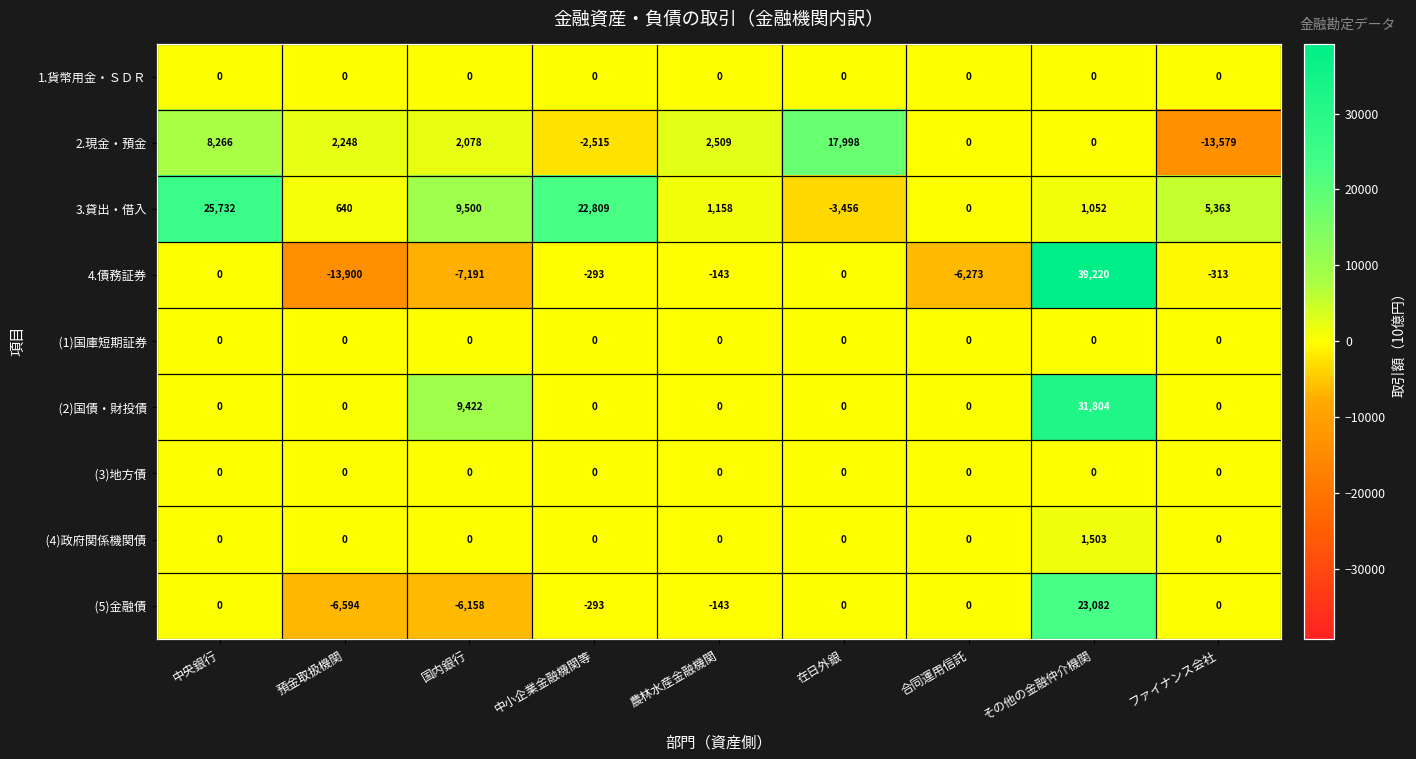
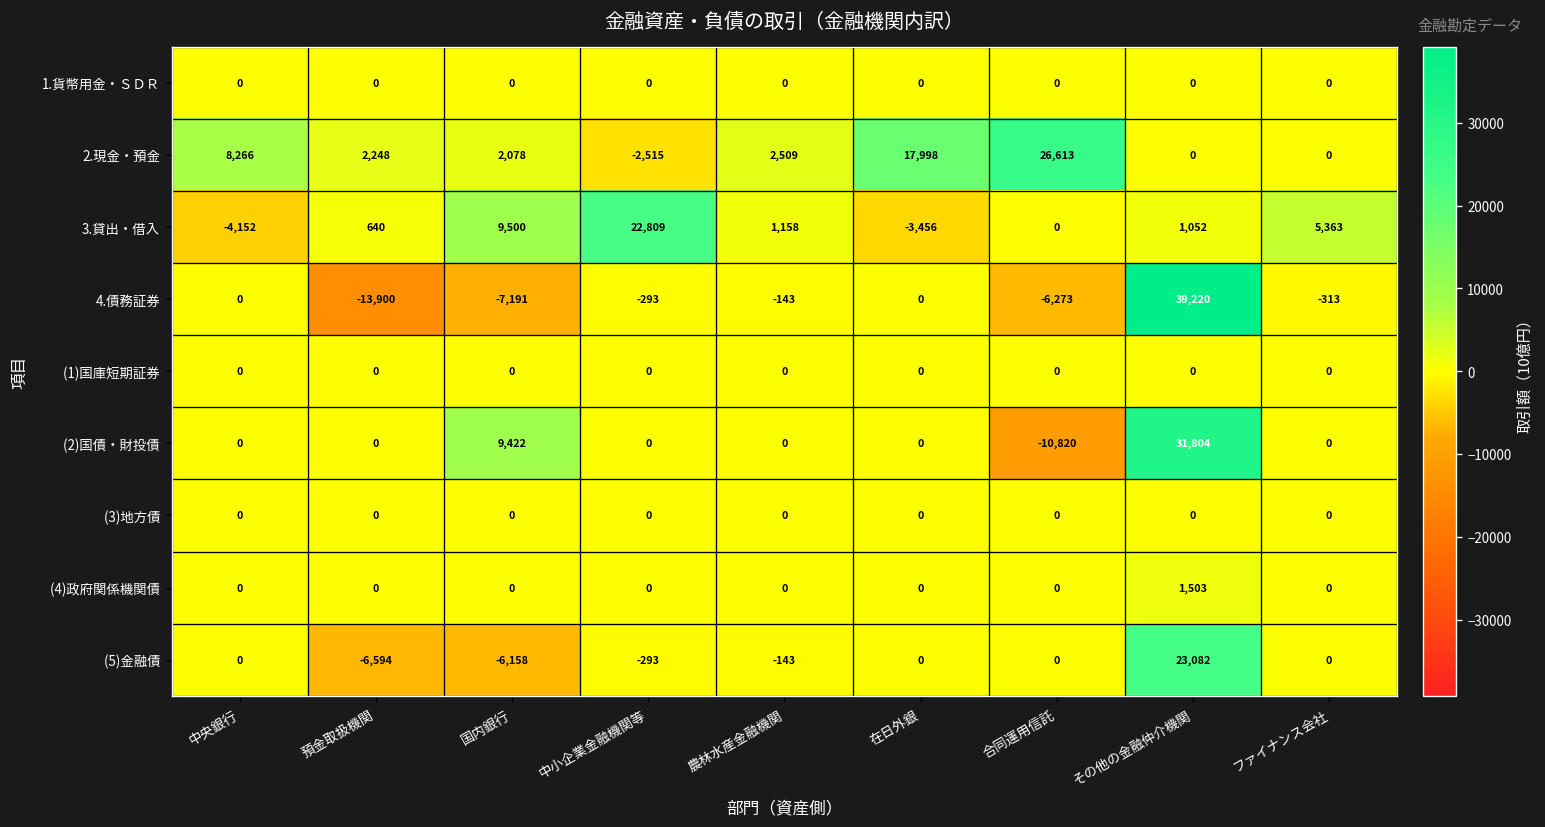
  {
    "1.貨幣用金・ＳＤＲ": {
      "中央銀行": "0",
      "預金取扱機関": "0",
      "国内銀行": "0",
      "中小企業金融機関等": "0",
      "農林水産金融機関": "0",
      "在日外銀": "0",
      "合同運用信託": "0",
      "その他の金融仲介機関": "0",
      "ファイナンス会社": "0"
    },
    "2.現金・預金": {
      "中央銀行": "8,266",
      "預金取扱機関": "2,248",
      "国内銀行": "2,078",
      "中小企業金融機関等": "-2,515",
      "農林水産金融機関": "2,509",
      "在日外銀": "17,998",
-     "合同運用信託": "0",
+     "合同運用信託": "26,613",
      "その他の金融仲介機関": "0",
-     "ファイナンス会社": "-13,579"
+     "ファイナンス会社": "0"
    },
    "3.貸出・借入": {
-     "中央銀行": "25,732",
+     "中央銀行": "-4,152",
      "預金取扱機関": "640",
      "国内銀行": "9,500",
      "中小企業金融機関等": "22,809",
      "農林水産金融機関": "1,158",
      "在日外銀": "-3,456",
      "合同運用信託": "0",
      "その他の金融仲介機関": "1,052",
      "ファイナンス会社": "5,363"
    },
    "4.債務証券": {
      "中央銀行": "0",
      "預金取扱機関": "-13,900",
      "国内銀行": "-7,191",
      "中小企業金融機関等": "-293",
      "農林水産金融機関": "-143",
      "在日外銀": "0",
      "合同運用信託": "-6,273",
      "その他の金融仲介機関": "39,220",
      "ファイナンス会社": "-313"
    },
    "(1)国庫短期証券": {
      "中央銀行": "0",
      "預金取扱機関": "0",
      "国内銀行": "0",
      "中小企業金融機関等": "0",
      "農林水産金融機関": "0",
      "在日外銀": "0",
      "合同運用信託": "0",
      "その他の金融仲介機関": "0",
      "ファイナンス会社": "0"
    },
    "(2)国債・財投債": {
      "中央銀行": "0",
      "預金取扱機関": "0",
      "国内銀行": "9,422",
      "中小企業金融機関等": "0",
      "農林水産金融機関": "0",
      "在日外銀": "0",
-     "合同運用信託": "0",
+     "合同運用信託": "-10,820",
      "その他の金融仲介機関": "31,804",
      "ファイナンス会社": "0"
    },
    "(3)地方債": {
      "中央銀行": "0",
      "預金取扱機関": "0",
      "国内銀行": "0",
      "中小企業金融機関等": "0",
      "農林水産金融機関": "0",
      "在日外銀": "0",
      "合同運用信託": "0",
      "その他の金融仲介機関": "0",
      "ファイナンス会社": "0"
    },
    "(4)政府関係機関債": {
      "中央銀行": "0",
      "預金取扱機関": "0",
      "国内銀行": "0",
      "中小企業金融機関等": "0",
      "農林水産金融機関": "0",
      "在日外銀": "0",
      "合同運用信託": "0",
      "その他の金融仲介機関": "1,503",
      "ファイナンス会社": "0"
    },
    "(5)金融債": {
      "中央銀行": "0",
      "預金取扱機関": "-6,594",
      "国内銀行": "-6,158",
      "中小企業金融機関等": "-293",
      "農林水産金融機関": "-143",
      "在日外銀": "0",
      "合同運用信託": "0",
      "その他の金融仲介機関": "23,082",
      "ファイナンス会社": "0"
    }
  }
